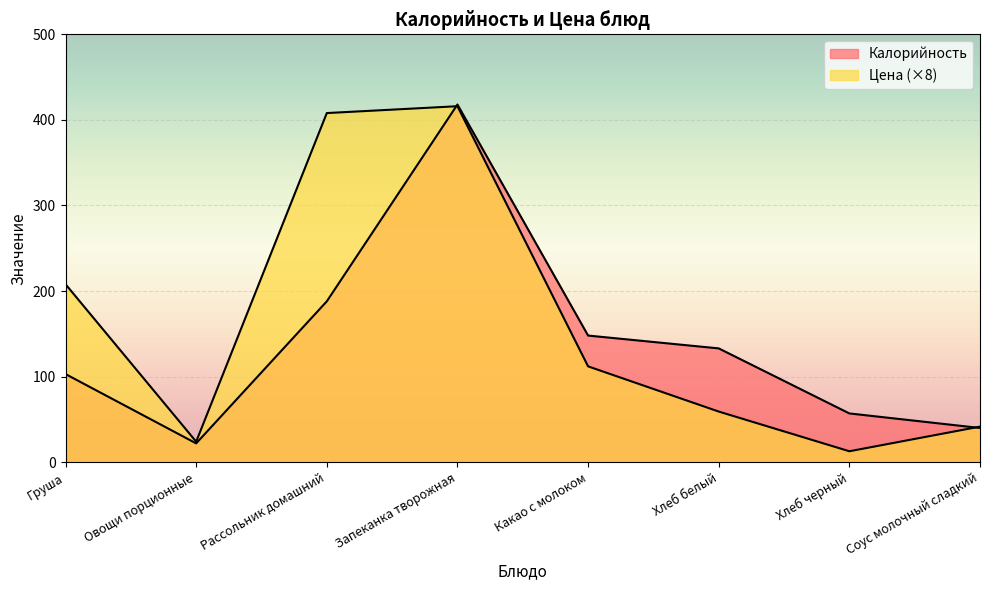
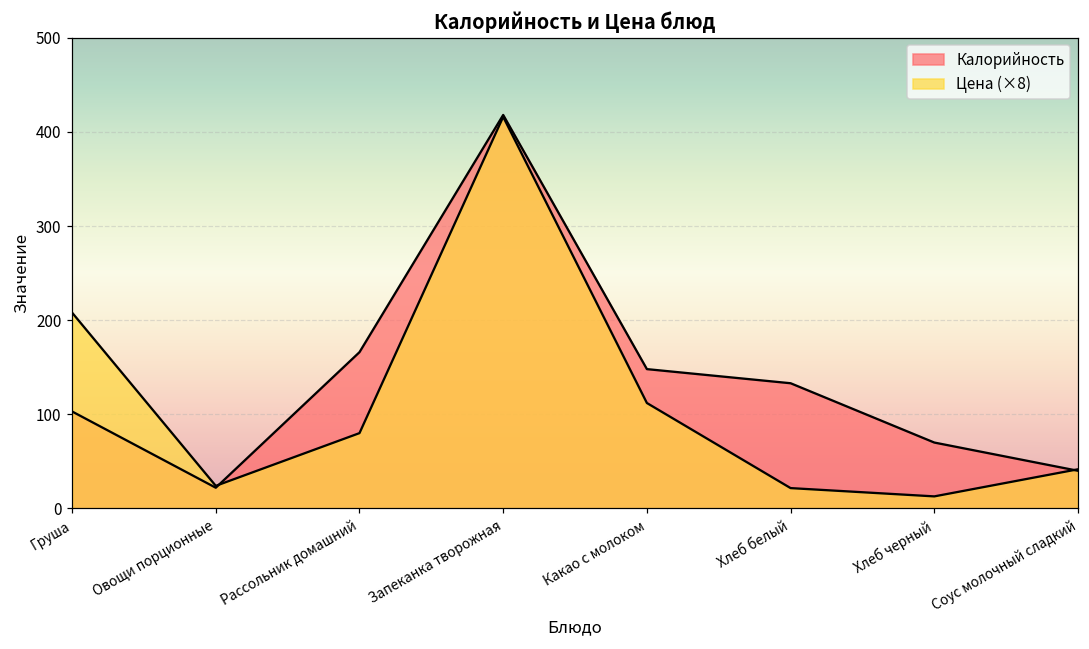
  {
    "Калорийность": {
      "Груша": 100,
-     "Рассольник домашний": 190,
+     "Рассольник домашний": 170,
      "Какао с молоком": 150,
      "Хлеб белый": 130,
-     "Хлеб черный": 60
+     "Хлеб черный": 70
    },
    "Цена (×8)": {
      "Груша": 210,
-     "Рассольник домашний": 410,
+     "Рассольник домашний": 80,
      "Какао с молоком": 110,
-     "Хлеб белый": 60,
+     "Хлеб белый": 20,
      "Хлеб черный": 10
    }
  }
